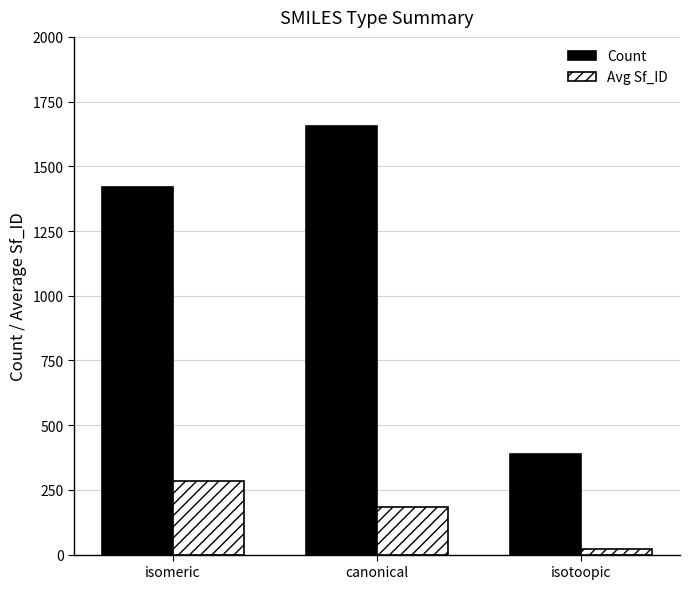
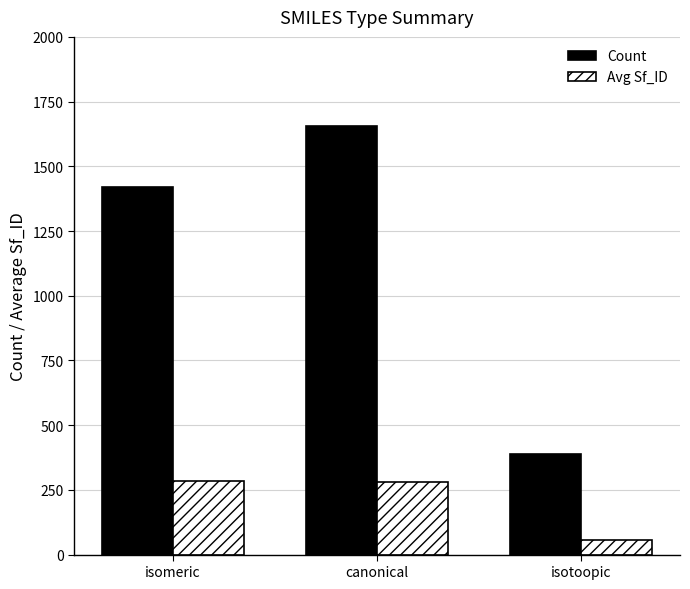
  {
    "Count": {
      "isomeric": 1420,
      "canonical": 1660,
      "isotoopic": 390
    },
    "Avg Sf_ID": {
      "isomeric": 280,
-     "canonical": 190,
-     "isotoopic": 20
+     "canonical": 280,
+     "isotoopic": 60
    }
  }
